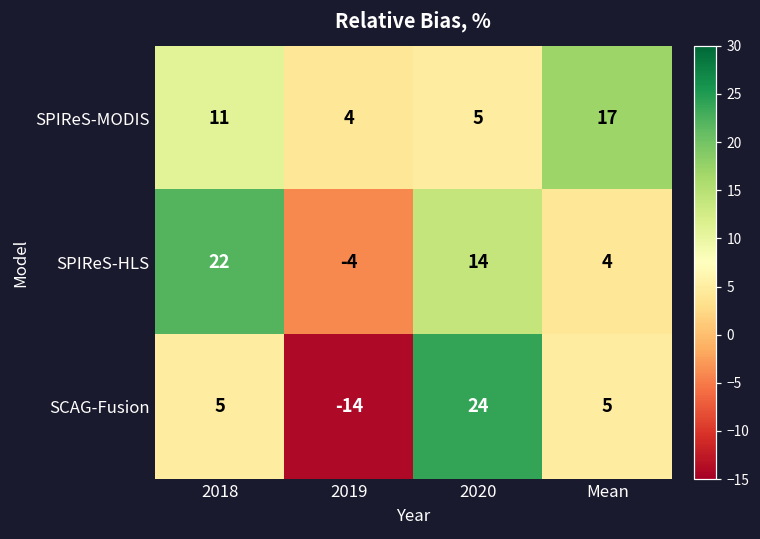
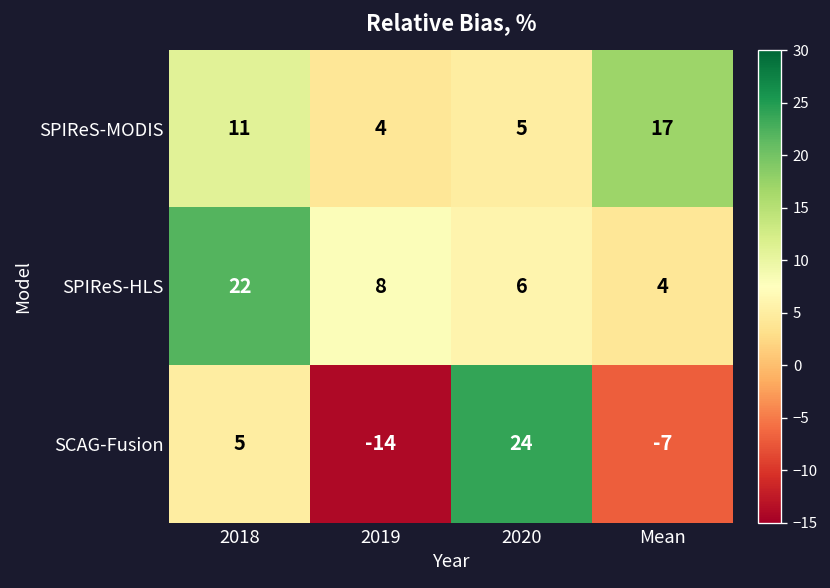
  {
    "SPIReS-MODIS": {
      "2018": 11,
      "2019": 4,
      "2020": 5,
      "Mean": 17
    },
    "SPIReS-HLS": {
      "2018": 22,
-     "2019": -4,
-     "2020": 14,
+     "2019": 8,
+     "2020": 6,
      "Mean": 4
    },
    "SCAG-Fusion": {
      "2018": 5,
      "2019": -14,
      "2020": 24,
-     "Mean": 5
+     "Mean": -7
    }
  }
